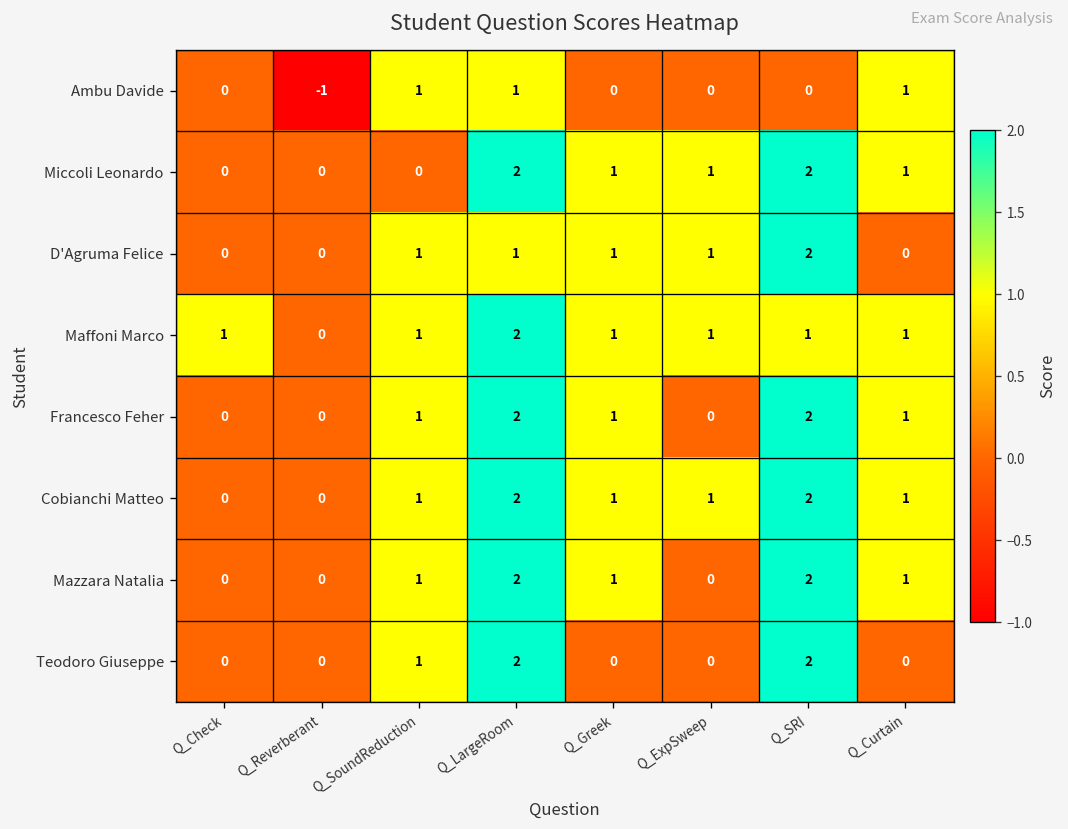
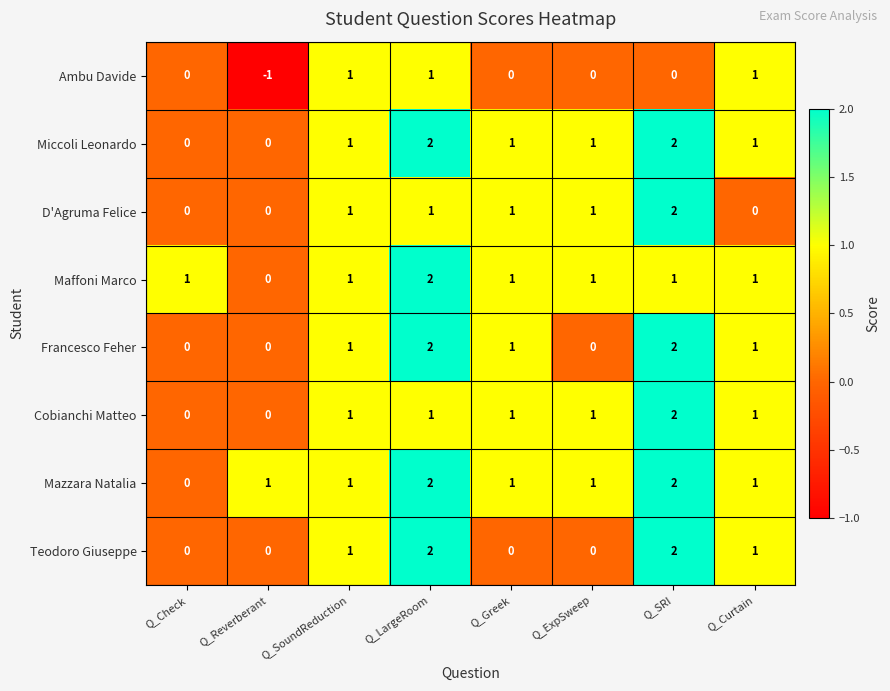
  {
    "Ambu Davide": {
      "Q_Check": 0,
      "Q_Reverberant": -1,
      "Q_SoundReduction": 1,
      "Q_LargeRoom": 1,
      "Q_Greek": 0,
      "Q_ExpSweep": 0,
      "Q_SRI": 0,
      "Q_Curtain": 1
    },
    "Miccoli Leonardo": {
      "Q_Check": 0,
      "Q_Reverberant": 0,
-     "Q_SoundReduction": 0,
+     "Q_SoundReduction": 1,
      "Q_LargeRoom": 2,
      "Q_Greek": 1,
      "Q_ExpSweep": 1,
      "Q_SRI": 2,
      "Q_Curtain": 1
    },
    "D'Agruma Felice": {
      "Q_Check": 0,
      "Q_Reverberant": 0,
      "Q_SoundReduction": 1,
      "Q_LargeRoom": 1,
      "Q_Greek": 1,
      "Q_ExpSweep": 1,
      "Q_SRI": 2,
      "Q_Curtain": 0
    },
    "Maffoni Marco": {
      "Q_Check": 1,
      "Q_Reverberant": 0,
      "Q_SoundReduction": 1,
      "Q_LargeRoom": 2,
      "Q_Greek": 1,
      "Q_ExpSweep": 1,
      "Q_SRI": 1,
      "Q_Curtain": 1
    },
    "Francesco Feher": {
      "Q_Check": 0,
      "Q_Reverberant": 0,
      "Q_SoundReduction": 1,
      "Q_LargeRoom": 2,
      "Q_Greek": 1,
      "Q_ExpSweep": 0,
      "Q_SRI": 2,
      "Q_Curtain": 1
    },
    "Cobianchi Matteo": {
      "Q_Check": 0,
      "Q_Reverberant": 0,
      "Q_SoundReduction": 1,
-     "Q_LargeRoom": 2,
+     "Q_LargeRoom": 1,
      "Q_Greek": 1,
      "Q_ExpSweep": 1,
      "Q_SRI": 2,
      "Q_Curtain": 1
    },
    "Mazzara Natalia": {
      "Q_Check": 0,
-     "Q_Reverberant": 0,
+     "Q_Reverberant": 1,
      "Q_SoundReduction": 1,
      "Q_LargeRoom": 2,
      "Q_Greek": 1,
-     "Q_ExpSweep": 0,
+     "Q_ExpSweep": 1,
      "Q_SRI": 2,
      "Q_Curtain": 1
    },
    "Teodoro Giuseppe": {
      "Q_Check": 0,
      "Q_Reverberant": 0,
      "Q_SoundReduction": 1,
      "Q_LargeRoom": 2,
      "Q_Greek": 0,
      "Q_ExpSweep": 0,
      "Q_SRI": 2,
-     "Q_Curtain": 0
+     "Q_Curtain": 1
    }
  }
